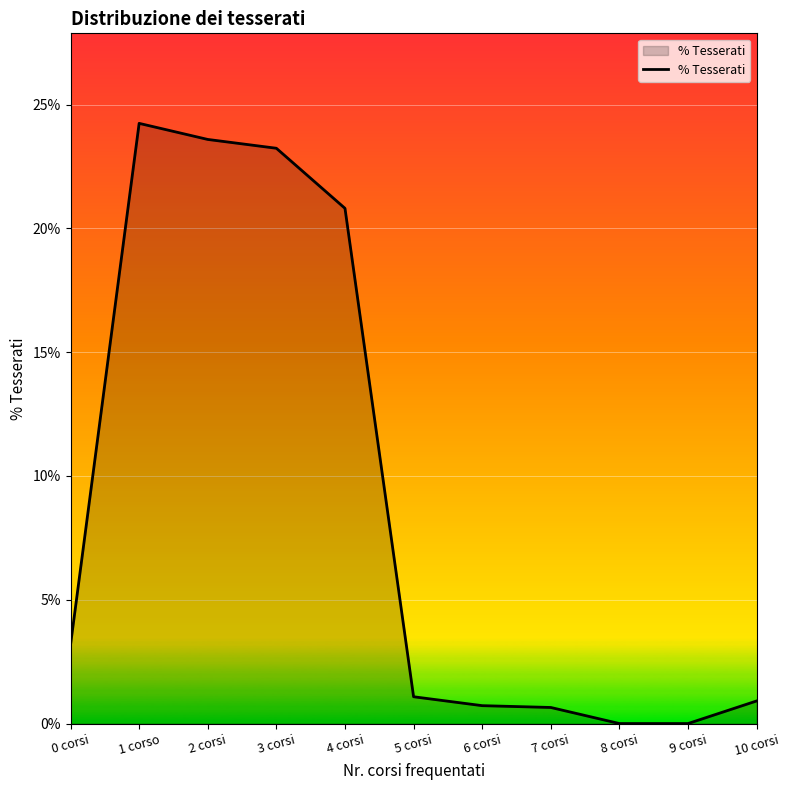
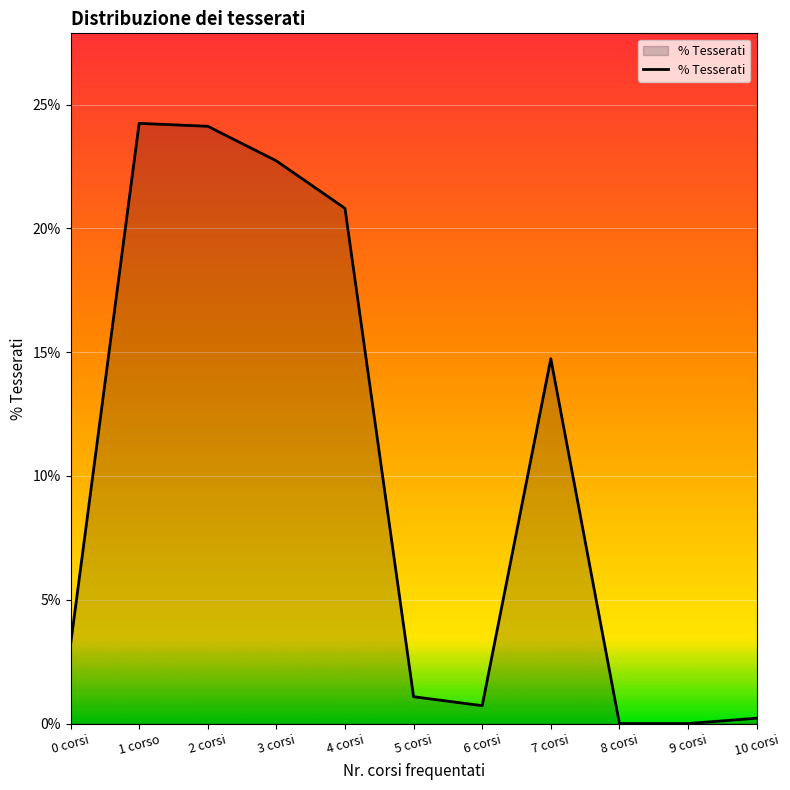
  {
    "0 corsi": "3.2%",
    "1 corso": "24.2%",
-   "2 corsi": "23.6%",
-   "3 corsi": "23.2%",
+   "2 corsi": "24.1%",
+   "3 corsi": "22.7%",
    "4 corsi": "20.8%",
    "5 corsi": "1.1%",
    "6 corsi": "0.7%",
-   "7 corsi": "0.6%",
+   "7 corsi": "14.7%",
    "8 corsi": "0.0%",
    "9 corsi": "0.0%",
-   "10 corsi": "0.9%"
+   "10 corsi": "0.2%"
  }
